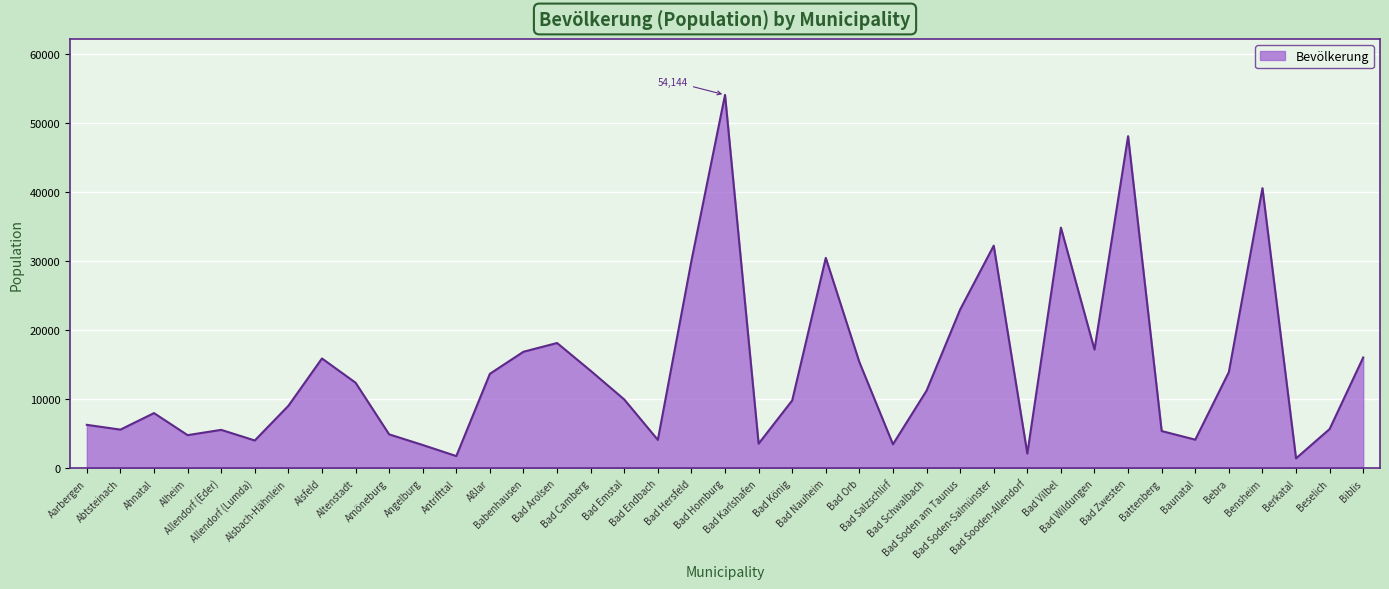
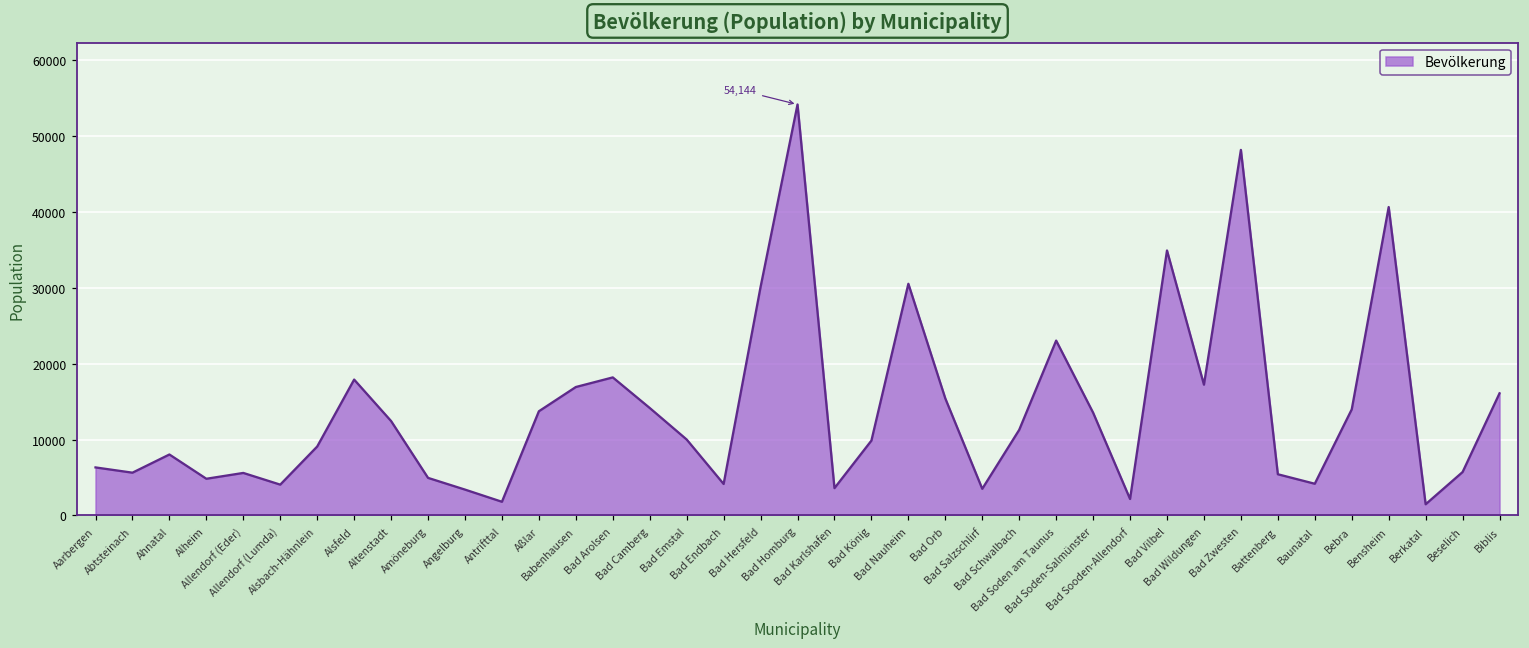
  {
    "Aarbergen": 6000,
    "Abtsteinach": 6000,
    "Ahnatal": 8000,
    "Alheim": 5000,
    "Allendorf (Eder)": 6000,
    "Allendorf (Lumda)": 4000,
    "Alsbach-Hähnlein": 9000,
-   "Alsfeld": 16000,
+   "Alsfeld": 18000,
    "Altenstadt": 12000,
    "Amöneburg": 5000,
    "Angelburg": 3000,
    "Antrifttal": 2000,
    "Aßlar": 14000,
    "Babenhausen": 17000,
    "Bad Arolsen": 18000,
    "Bad Camberg": 14000,
    "Bad Emstal": 10000,
    "Bad Endbach": 4000,
    "Bad Hersfeld": 30000,
    "Bad Karlshafen": 4000,
    "Bad König": 10000,
    "Bad Nauheim": 31000,
    "Bad Orb": 15000,
    "Bad Salzschlirf": 4000,
    "Bad Schwalbach": 11000,
    "Bad Soden am Taunus": 23000,
-   "Bad Soden-Salmünster": 32000,
+   "Bad Soden-Salmünster": 14000,
    "Bad Sooden-Allendorf": 2000,
    "Bad Vilbel": 35000,
    "Bad Wildungen": 17000,
    "Bad Zwesten": 48000,
    "Battenberg": 5000,
    "Baunatal": 4000,
    "Bebra": 14000,
    "Bensheim": 41000,
    "Berkatal": 1000,
    "Beselich": 6000,
    "Biblis": 16000
  }
